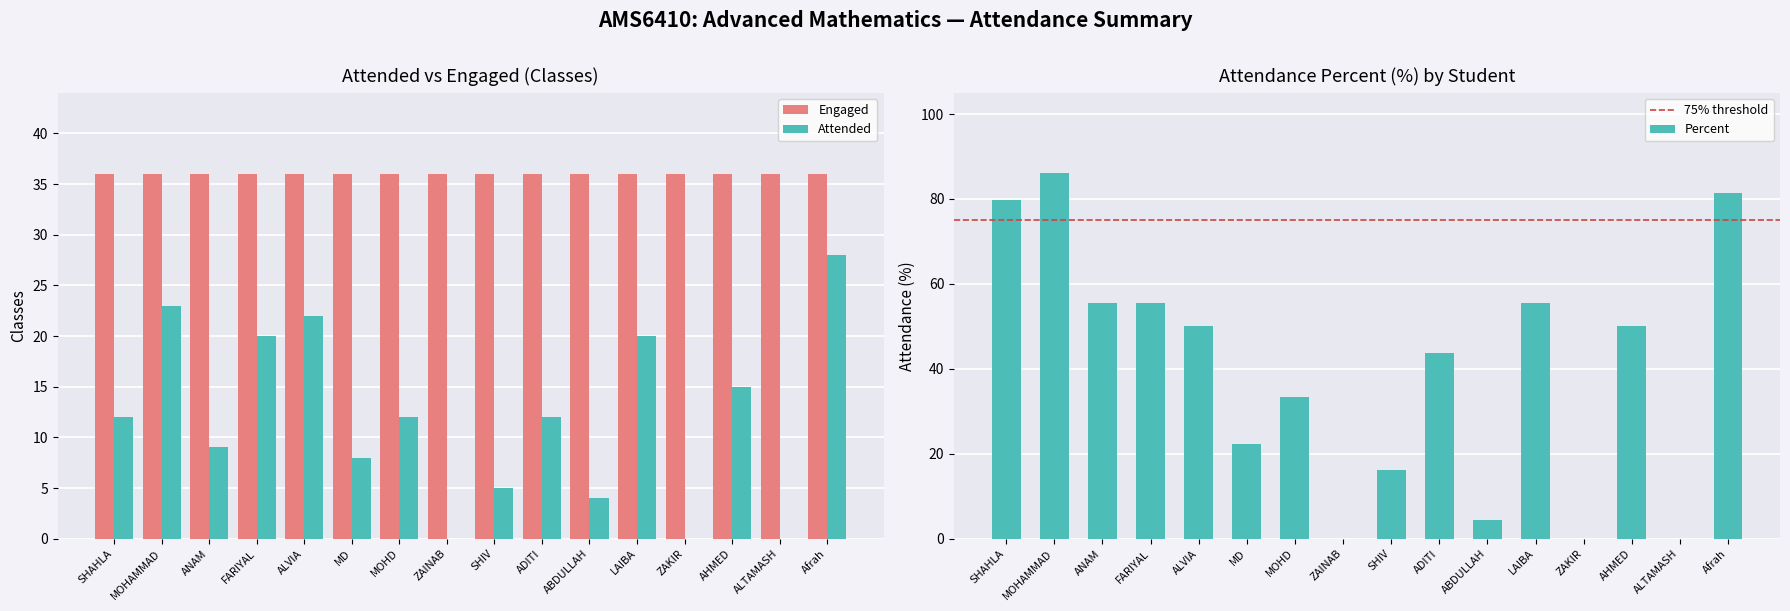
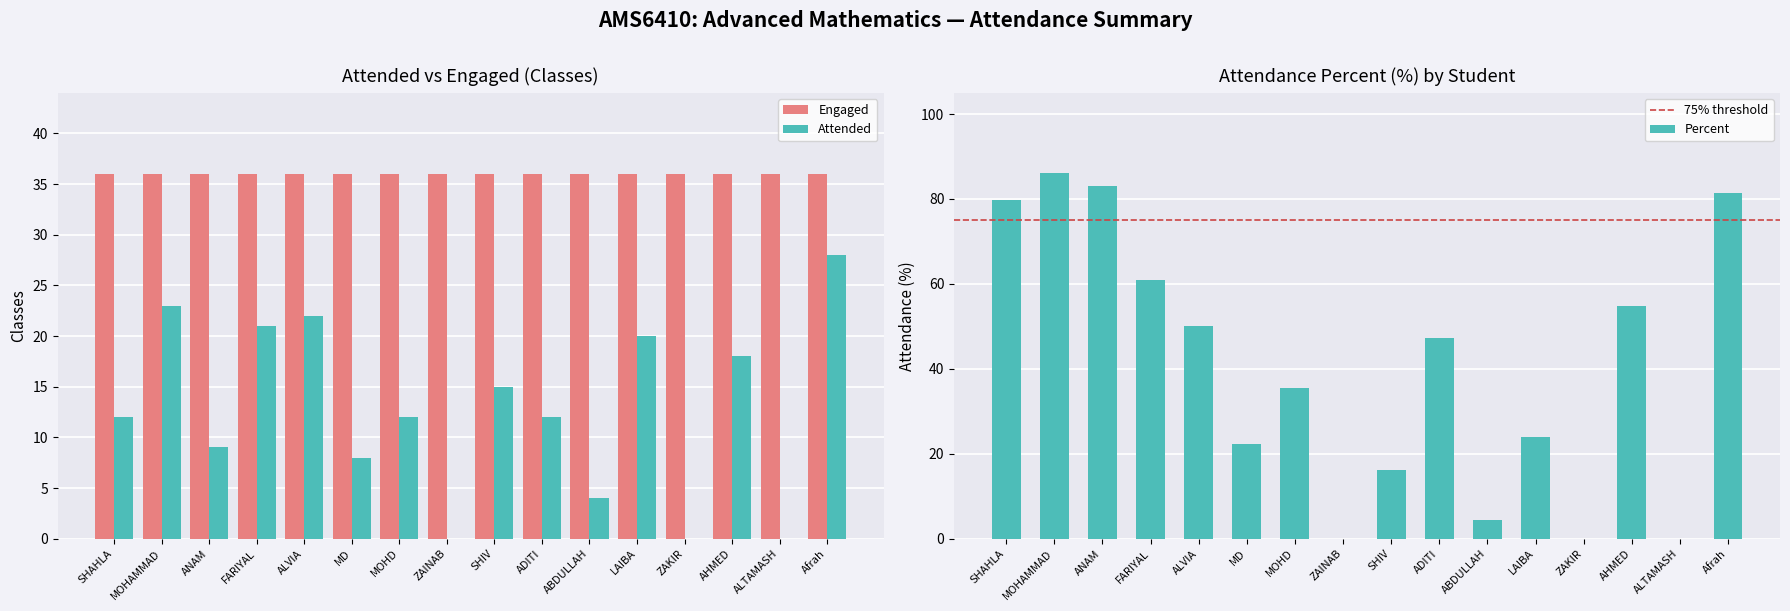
  {
    "Attended vs Engaged (Classes)": {
      "Engaged": {
        "SHAHLA": 36,
        "MOHAMMAD": 36,
        "ANAM": 36,
        "FARIYAL": 36,
        "ALVIA": 36,
        "MD": 36,
        "MOHD": 36,
        "ZAINAB": 36,
        "SHIV": 36,
        "ADITI": 36,
        "ABDULLAH": 36,
        "LAIBA": 36,
        "ZAKIR": 36,
        "AHMED": 36,
        "ALTAMASH": 36,
        "Afrah": 36
      },
      "Attended": {
        "SHAHLA": 12,
        "MOHAMMAD": 23,
        "ANAM": 9,
-       "FARIYAL": 20,
+       "FARIYAL": 21,
        "ALVIA": 22,
        "MD": 8,
        "MOHD": 12,
        "ZAINAB": 0,
-       "SHIV": 5,
+       "SHIV": 15,
        "ADITI": 12,
        "ABDULLAH": 4,
        "LAIBA": 20,
        "ZAKIR": 0,
-       "AHMED": 15,
+       "AHMED": 18,
        "ALTAMASH": 0,
        "Afrah": 28
      }
    },
    "Attendance Percent (%) by Student": {
      "SHAHLA": 80,
      "MOHAMMAD": 86,
-     "ANAM": 56,
-     "FARIYAL": 56,
+     "ANAM": 83,
+     "FARIYAL": 61,
      "ALVIA": 50,
      "MD": 22,
-     "MOHD": 33,
+     "MOHD": 36,
      "ZAINAB": 0,
      "SHIV": 16,
-     "ADITI": 44,
+     "ADITI": 47,
      "ABDULLAH": 4,
-     "LAIBA": 56,
+     "LAIBA": 24,
      "ZAKIR": 0,
-     "AHMED": 50,
+     "AHMED": 55,
      "ALTAMASH": 0,
      "Afrah": 81
    }
  }
